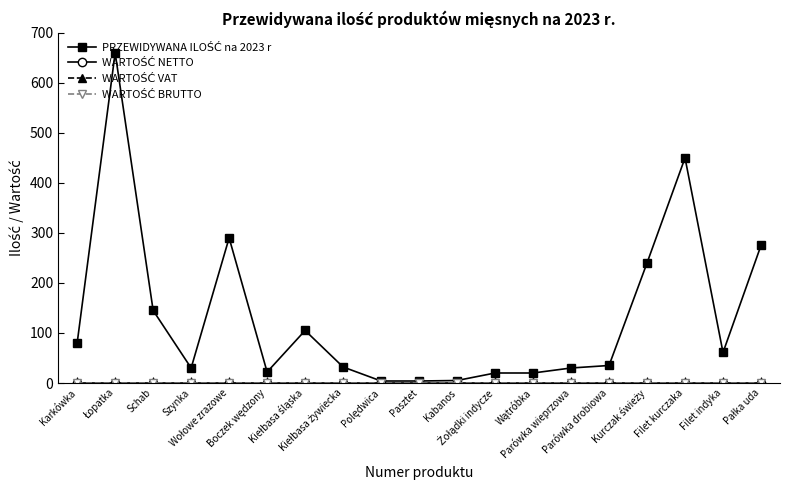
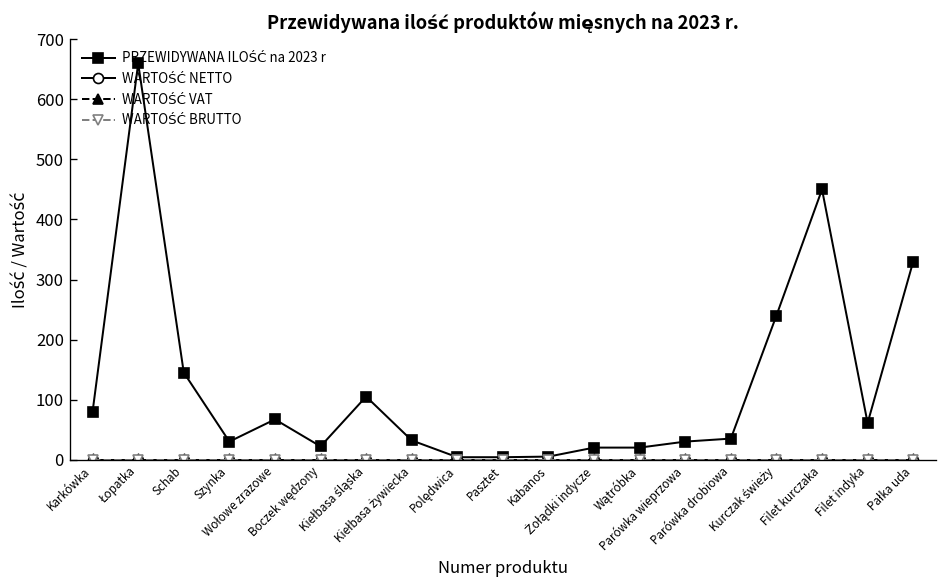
  {
    "PRZEWIDYWANA ILOŚĆ na 2023 r": {
      "Karkówka": 80,
      "Łopatka": 660,
      "Schab": 150,
      "Szynka": 30,
-     "Wołowe zrazowe": 290,
+     "Wołowe zrazowe": 70,
      "Boczek wędzony": 20,
      "Kiełbasa śląska": 110,
      "Kiełbasa żywiecka": 30,
      "Żołądki indycze": 20,
      "Wątróbka": 20,
      "Parówka wieprzowa": 30,
      "Parówka drobiowa": 40,
      "Kurczak świeży": 240,
      "Filet kurczaka": 450,
      "Filet indyka": 60,
-     "Pałka uda": 280
+     "Pałka uda": 330
    },
    "WARTOŚĆ BRUTTO": {
      "Karkówka": 0,
      "Łopatka": 0,
      "Schab": 0,
      "Szynka": 0,
      "Wołowe zrazowe": 0,
      "Boczek wędzony": 0,
      "Kiełbasa śląska": 0,
      "Kiełbasa żywiecka": 0,
      "Żołądki indycze": 0,
      "Wątróbka": 0,
      "Parówka wieprzowa": 0,
      "Parówka drobiowa": 0,
      "Kurczak świeży": 0,
      "Filet kurczaka": 0,
      "Filet indyka": 0,
      "Pałka uda": 0
    }
  }
